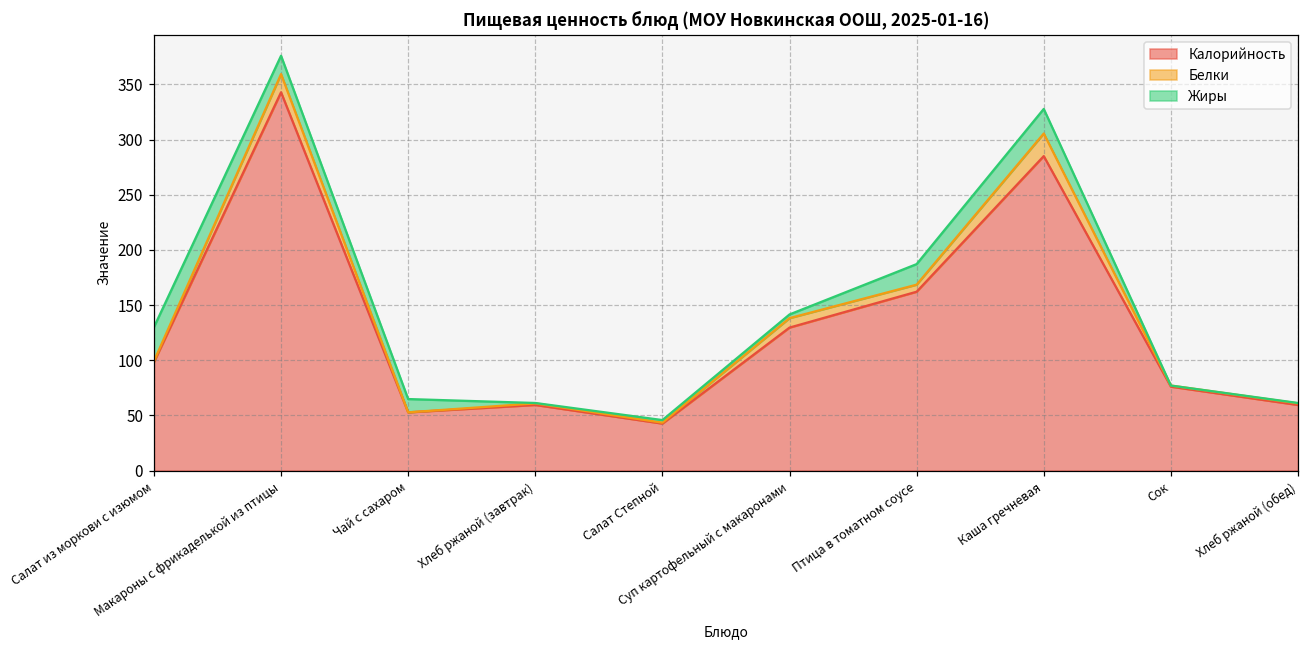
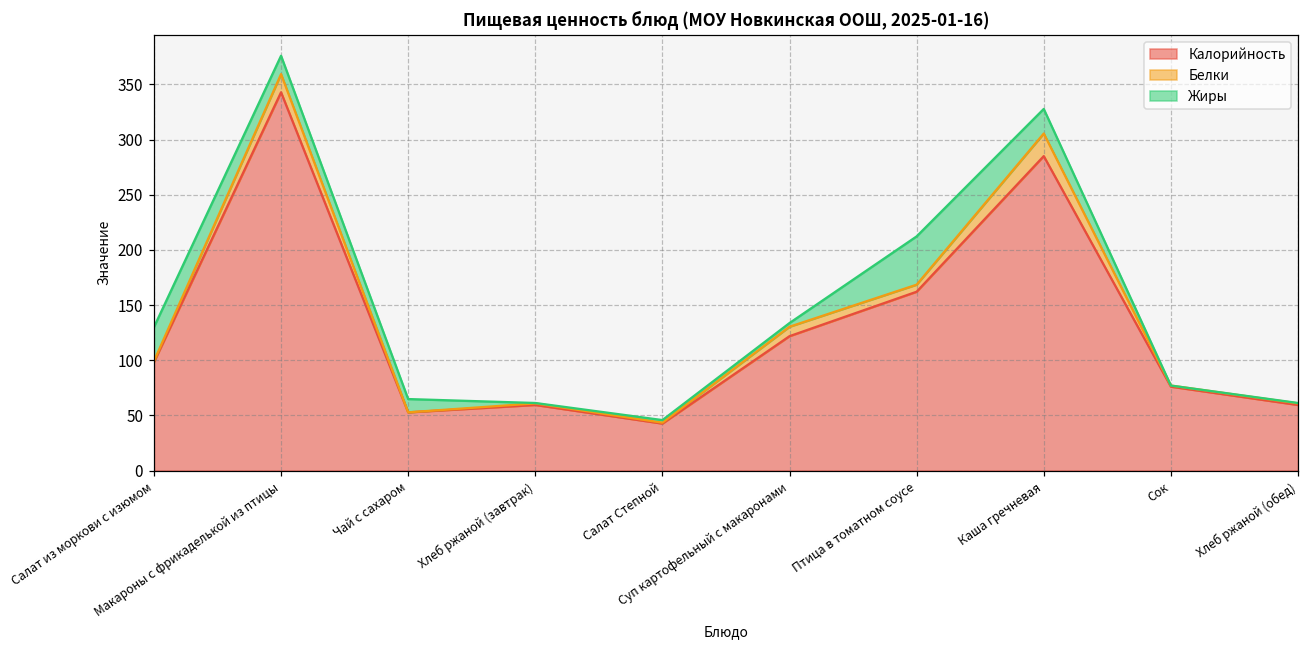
  {
    "Калорийность": {
      "Макароны с фрикаделькой из птицы": 343,
-     "Суп картофельный с макаронами": 130,
+     "Суп картофельный с макаронами": 122,
      "Птица в томатном соусе": 162,
      "Каша гречневая": 285
    },
    "Белки": {
      "Макароны с фрикаделькой из птицы": 16,
      "Суп картофельный с макаронами": 9,
      "Птица в томатном соусе": 6,
      "Каша гречневая": 21
    },
    "Жиры": {
      "Салат из моркови с изюмом": 31,
      "Макароны с фрикаделькой из птицы": 17,
      "Чай с сахаром": 12,
      "Суп картофельный с макаронами": 3,
-     "Птица в томатном соусе": 19,
+     "Птица в томатном соусе": 44,
      "Каша гречневая": 22
    }
  }
